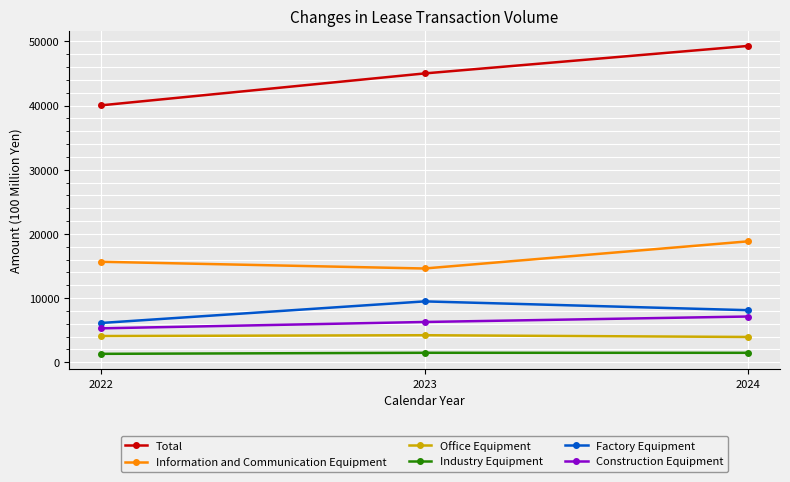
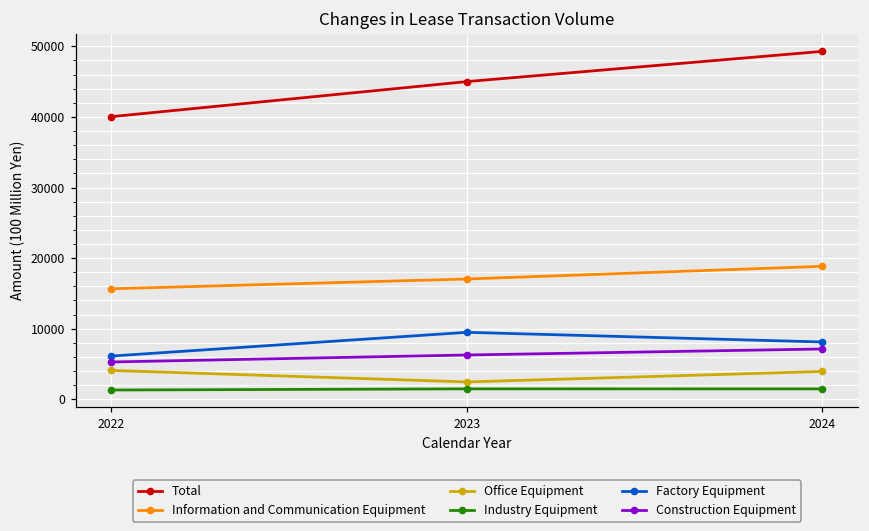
  {
    "Total": {
      "2022": 40000,
      "2023": 45000,
      "2024": 49000
    },
    "Information and Communication Equipment": {
      "2022": 16000,
-     "2023": 15000,
+     "2023": 17000,
      "2024": 19000
    },
    "Office Equipment": {
      "2022": 4000,
-     "2023": 4000,
+     "2023": 2000,
      "2024": 4000
    },
    "Industry Equipment": {
      "2022": 1000,
      "2023": 1000,
      "2024": 1000
    },
    "Factory Equipment": {
      "2022": 6000,
      "2023": 9000,
      "2024": 8000
    },
    "Construction Equipment": {
      "2022": 5000,
      "2023": 6000,
      "2024": 7000
    }
  }
